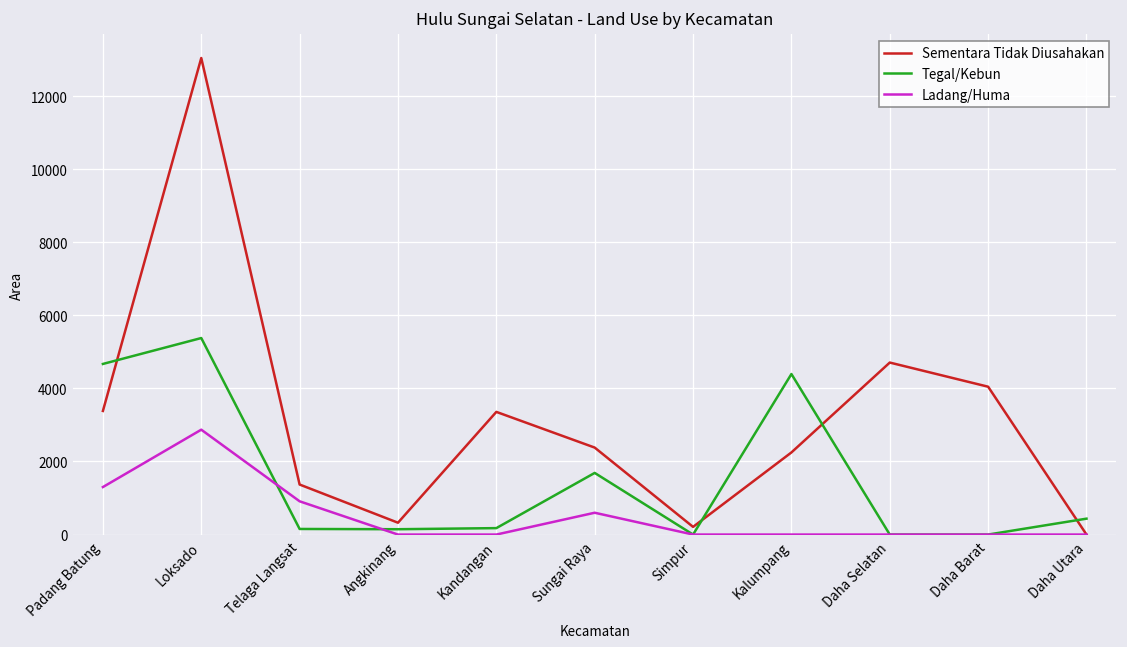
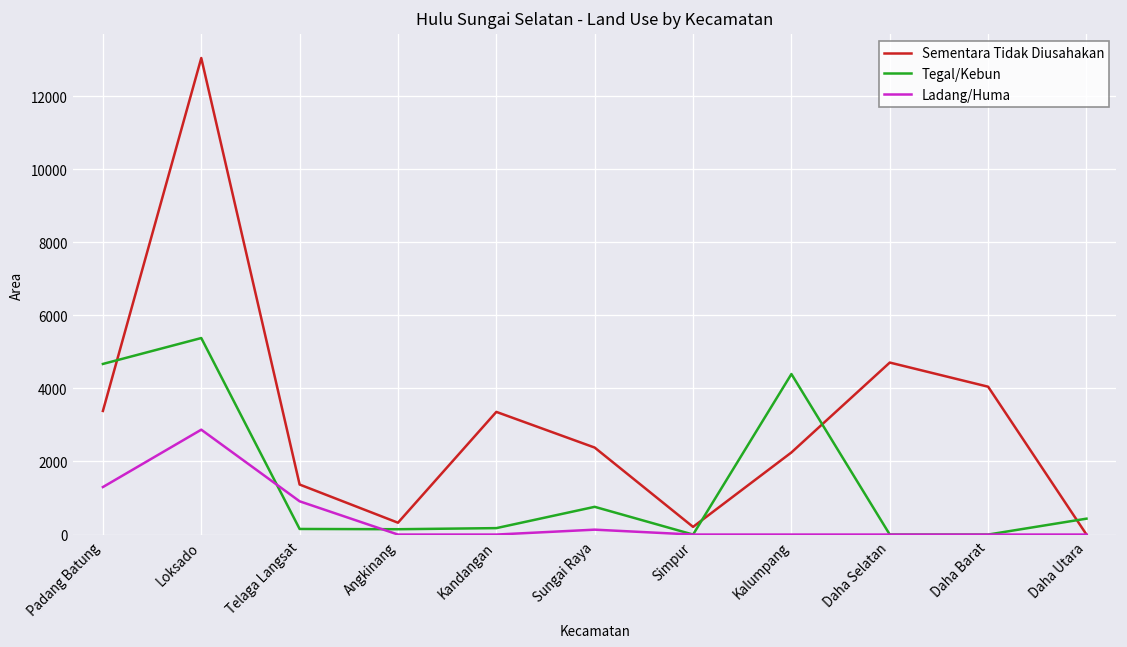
  {
    "Sementara Tidak Diusahakan": {
      "Padang Batung": 3400,
      "Loksado": 13000,
      "Telaga Langsat": 1400,
      "Angkinang": 300,
      "Kandangan": 3400,
      "Sungai Raya": 2400,
      "Simpur": 200,
      "Kalumpang": 2200,
      "Daha Selatan": 4700,
      "Daha Barat": 4000
    },
    "Tegal/Kebun": {
      "Padang Batung": 4700,
      "Loksado": 5400,
      "Telaga Langsat": 200,
      "Angkinang": 100,
      "Kandangan": 200,
-     "Sungai Raya": 1700,
+     "Sungai Raya": 800,
      "Kalumpang": 4400,
      "Daha Utara": 400
    },
    "Ladang/Huma": {
      "Padang Batung": 1300,
      "Loksado": 2900,
      "Telaga Langsat": 900,
      "Angkinang": 0,
      "Kandangan": 0,
-     "Sungai Raya": 600,
+     "Sungai Raya": 100,
      "Kalumpang": 0
    }
  }
